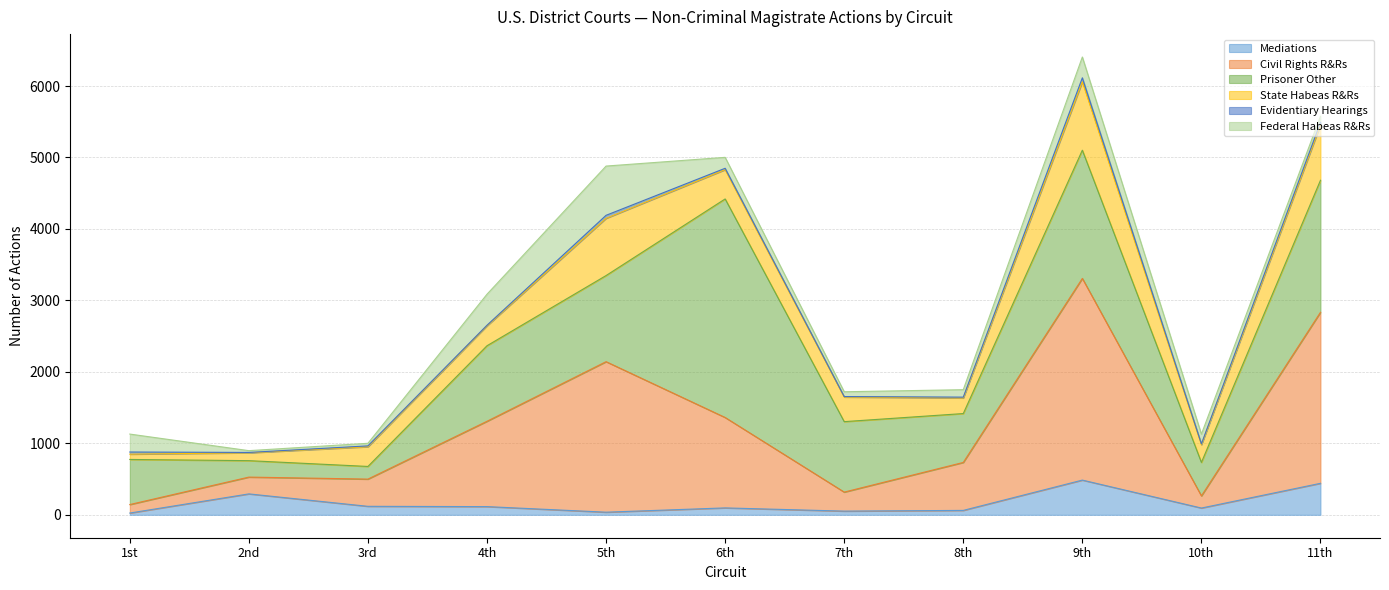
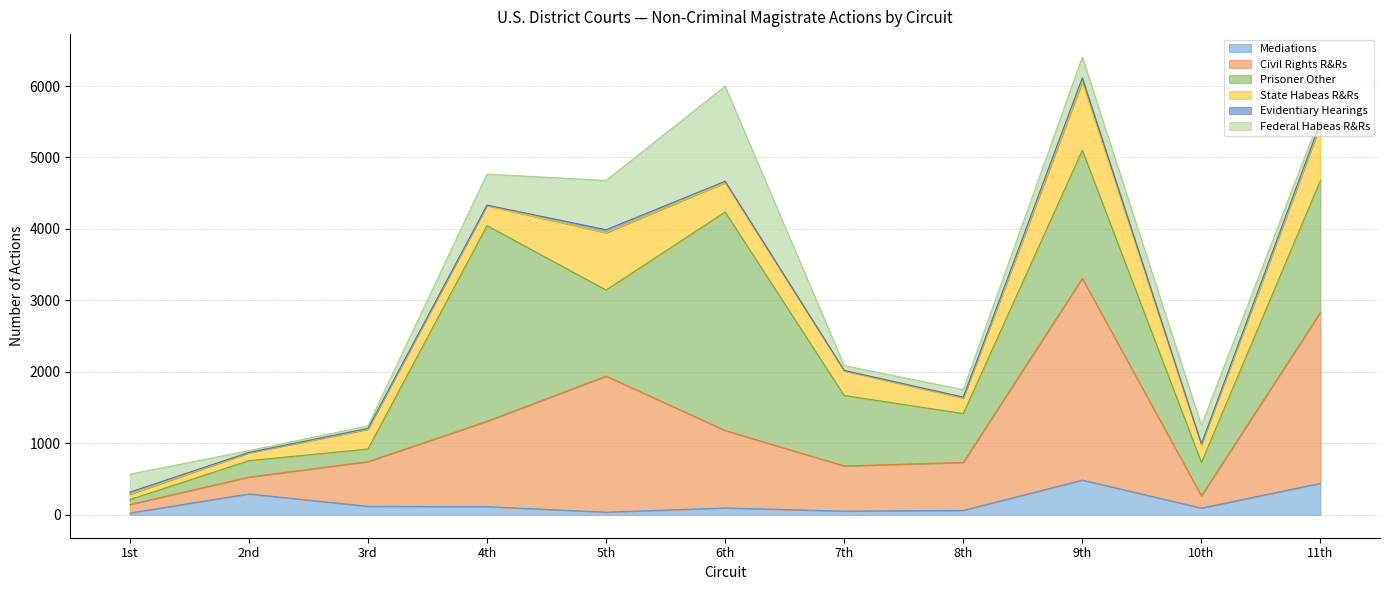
  {
    "Civil Rights R&Rs": {
      "1st": 100,
      "2nd": 200,
-     "3rd": 400,
+     "3rd": 600,
      "4th": 1200,
-     "5th": 2100,
-     "6th": 1300,
-     "7th": 300,
+     "5th": 1900,
+     "6th": 1100,
+     "7th": 600,
      "8th": 700,
      "9th": 2800,
      "10th": 200,
      "11th": 2400
    },
    "Prisoner Other": {
-     "1st": 600,
+     "1st": 100,
      "2nd": 200,
      "3rd": 200,
-     "4th": 1100,
+     "4th": 2700,
      "5th": 1200,
      "6th": 3100,
      "7th": 1000,
      "8th": 700,
      "9th": 1800,
      "10th": 500,
      "11th": 1800
    },
    "State Habeas R&Rs": {
      "5th": 800,
      "9th": 1000
    },
    "Federal Habeas R&Rs": {
      "1st": 300,
      "4th": 400,
      "5th": 700,
-     "6th": 200,
+     "6th": 1300,
      "7th": 100,
      "8th": 100,
      "9th": 300,
-     "10th": 100
+     "10th": 300
    }
  }
